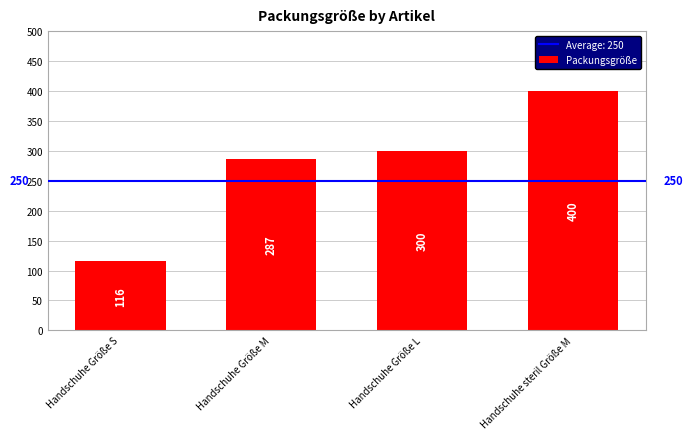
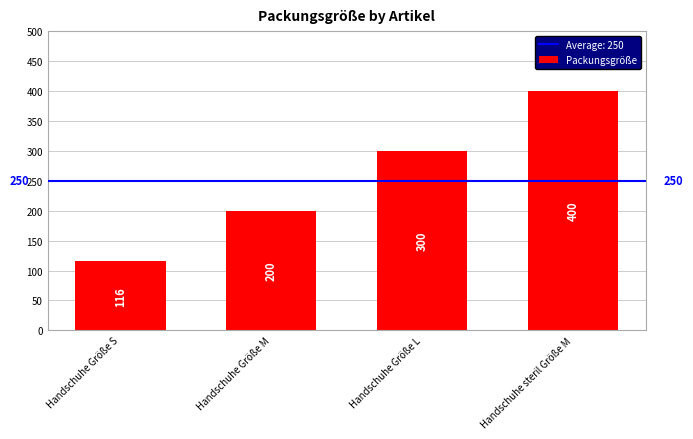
  {
    "Handschuhe Größe S": 116,
-   "Handschuhe Größe M": 287,
+   "Handschuhe Größe M": 200,
    "Handschuhe Größe L": 300,
    "Handschuhe steril Größe M": 400
  }
